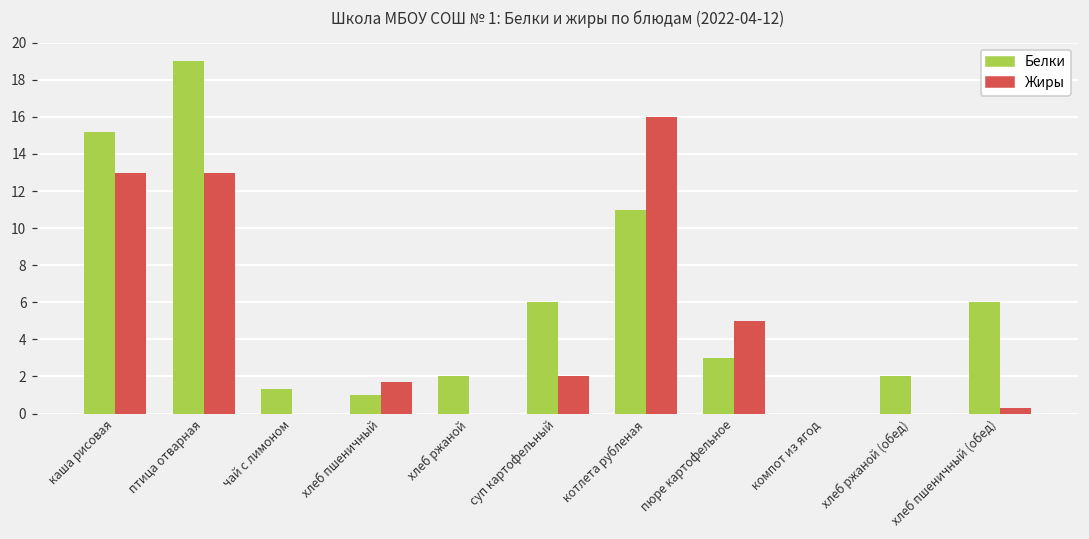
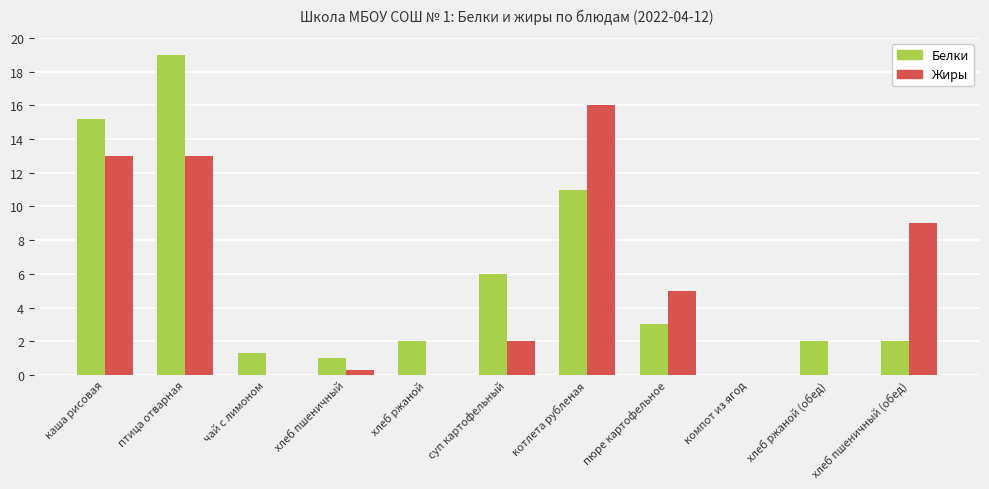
  {
    "Белки": {
      "каша рисовая": 15.2,
      "птица отварная": 19,
      "чай с лимоном": 1.3,
      "хлеб пшеничный": 1,
      "хлеб ржаной": 2,
      "суп картофельный": 6,
      "котлета рубленая": 11,
      "пюре картофельное": 3,
      "компот из ягод": 0,
      "хлеб ржаной (обед)": 2,
-     "хлеб пшеничный (обед)": 6
+     "хлеб пшеничный (обед)": 2
    },
    "Жиры": {
      "каша рисовая": 13.0,
      "птица отварная": 13.0,
      "чай с лимоном": 0.0,
-     "хлеб пшеничный": 1.7,
+     "хлеб пшеничный": 0.3,
      "хлеб ржаной": 0.0,
      "суп картофельный": 2.0,
      "котлета рубленая": 16.0,
      "пюре картофельное": 5.0,
      "компот из ягод": 0.0,
      "хлеб ржаной (обед)": 0.0,
-     "хлеб пшеничный (обед)": 0.3
+     "хлеб пшеничный (обед)": 9.0
    }
  }
